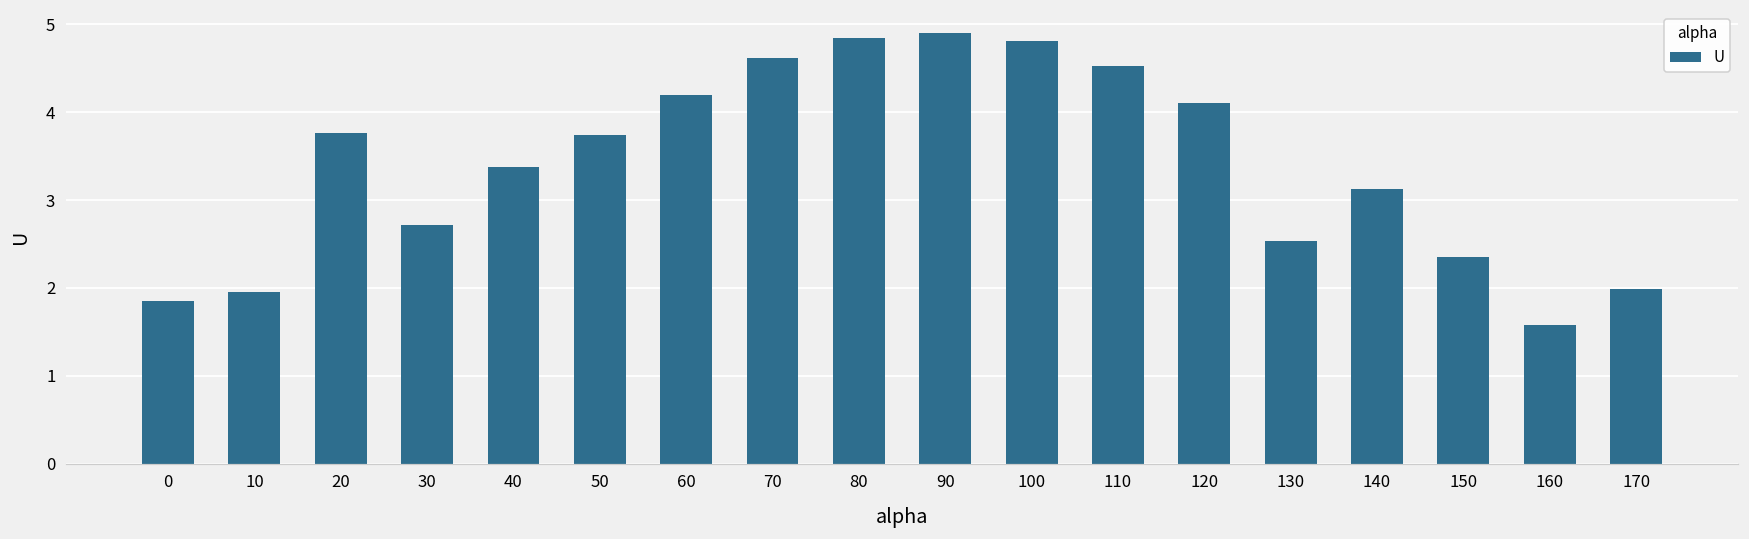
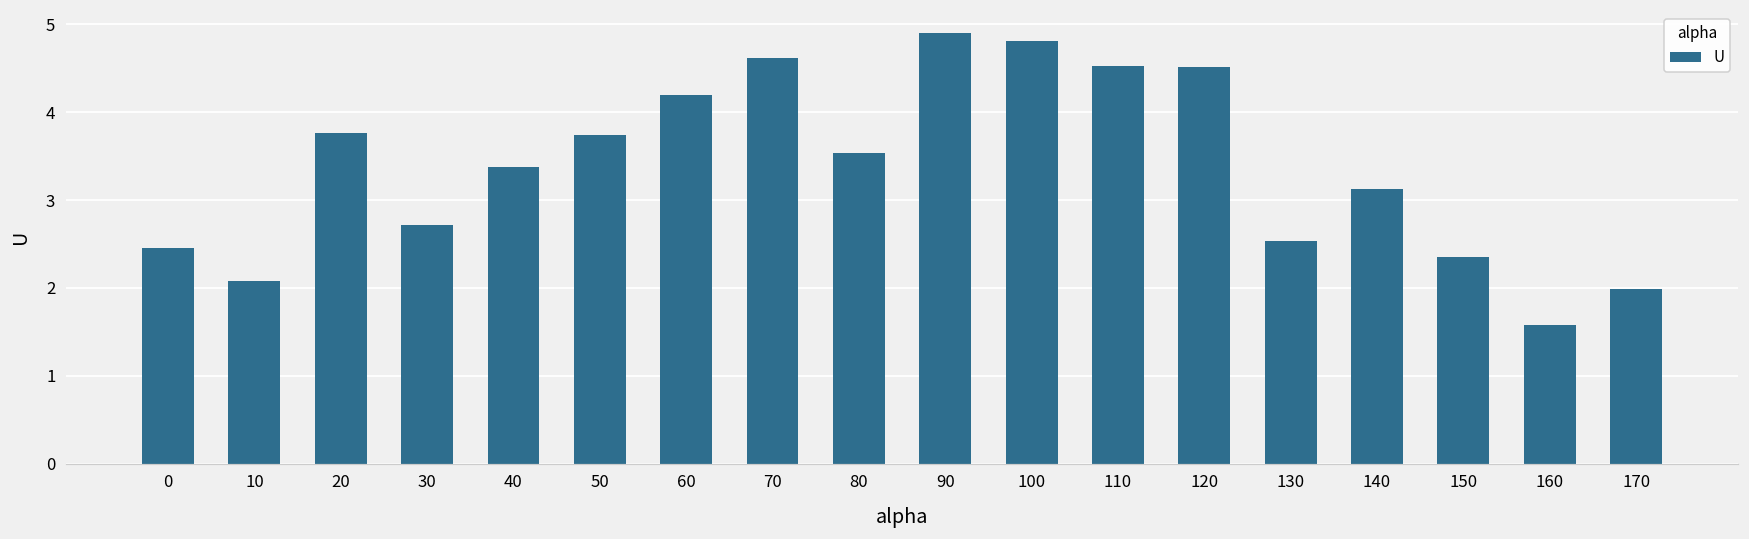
  {
-   "0": 1.9,
-   "10": 2.0,
+   "0": 2.5,
+   "10": 2.1,
    "20": 3.8,
    "30": 2.7,
    "40": 3.4,
    "50": 3.7,
    "60": 4.2,
    "70": 4.6,
-   "80": 4.8,
+   "80": 3.5,
    "90": 4.9,
    "100": 4.8,
    "110": 4.5,
-   "120": 4.1,
+   "120": 4.5,
    "130": 2.5,
    "140": 3.1,
    "150": 2.4,
    "160": 1.6,
    "170": 2.0
  }
